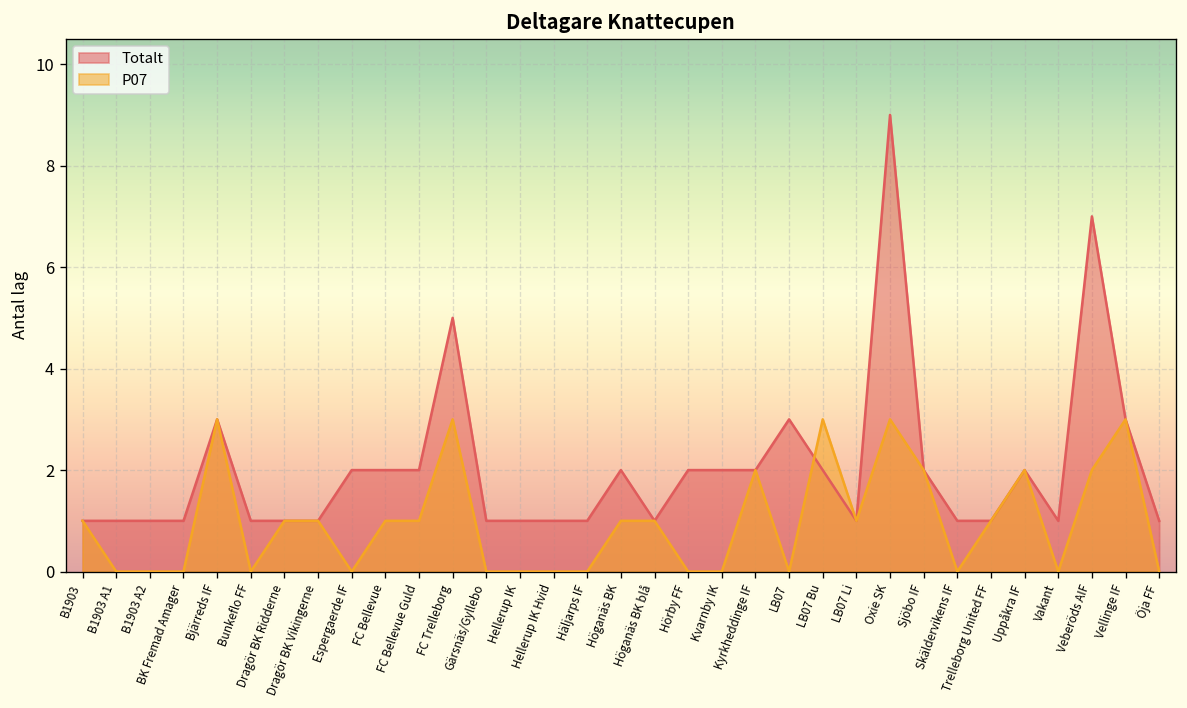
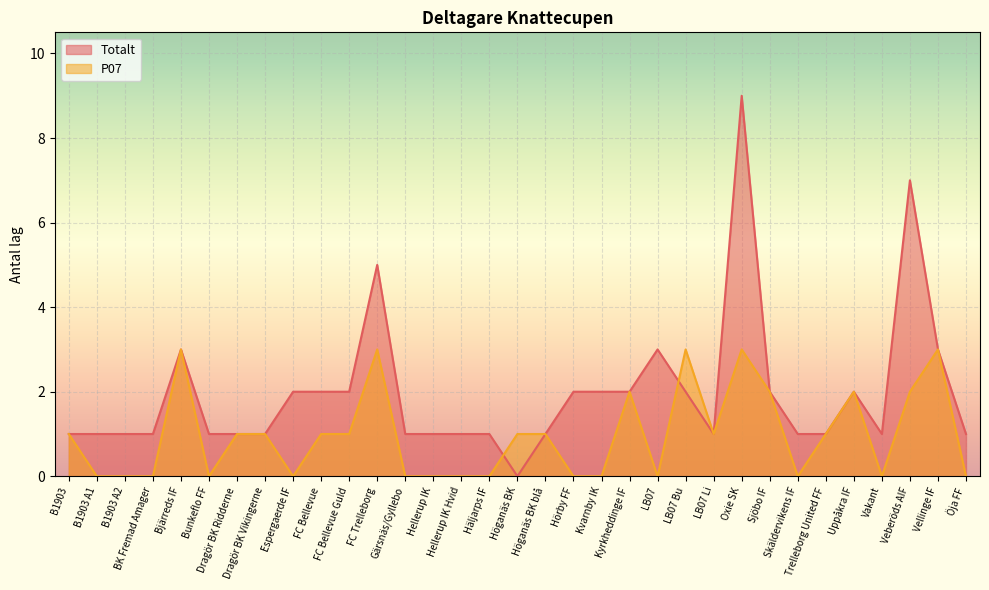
  {
    "Totalt": {
      "B1903 A1": 1,
      "B1903 A2": 1,
      "BK Fremad Amager": 1,
      "Bunkeflo FF": 1,
      "Espergaerde IF": 2,
      "FC Bellevue": 2,
      "FC Bellevue Guld": 2,
      "FC Trelleborg": 5,
      "Gärsnäs/Gyllebo": 1,
      "Hellerup IK": 1,
      "Hellerup IK Hvid": 1,
      "Häljarps IF": 1,
-     "Höganäs BK": 2,
+     "Höganäs BK": 0,
      "Hörby FF": 2,
      "Kvarnby IK": 2,
      "LB07": 3,
      "LB07 Bu": 2,
      "Oxie SK": 9,
      "Skäldervikens IF": 1,
      "Vakant": 1,
      "Veberöds AIF": 7,
      "Öja FF": 1
    },
    "P07": {
      "B1903 A1": 0,
      "B1903 A2": 0,
      "BK Fremad Amager": 0,
      "Bunkeflo FF": 0,
      "Espergaerde IF": 0,
      "FC Bellevue": 1,
      "FC Bellevue Guld": 1,
      "FC Trelleborg": 3,
      "Gärsnäs/Gyllebo": 0,
      "Hellerup IK": 0,
      "Hellerup IK Hvid": 0,
      "Häljarps IF": 0,
      "Höganäs BK": 1,
      "Hörby FF": 0,
      "Kvarnby IK": 0,
      "LB07": 0,
      "LB07 Bu": 3,
      "Oxie SK": 3,
      "Skäldervikens IF": 0,
      "Vakant": 0,
      "Veberöds AIF": 2,
      "Öja FF": 0
    }
  }
